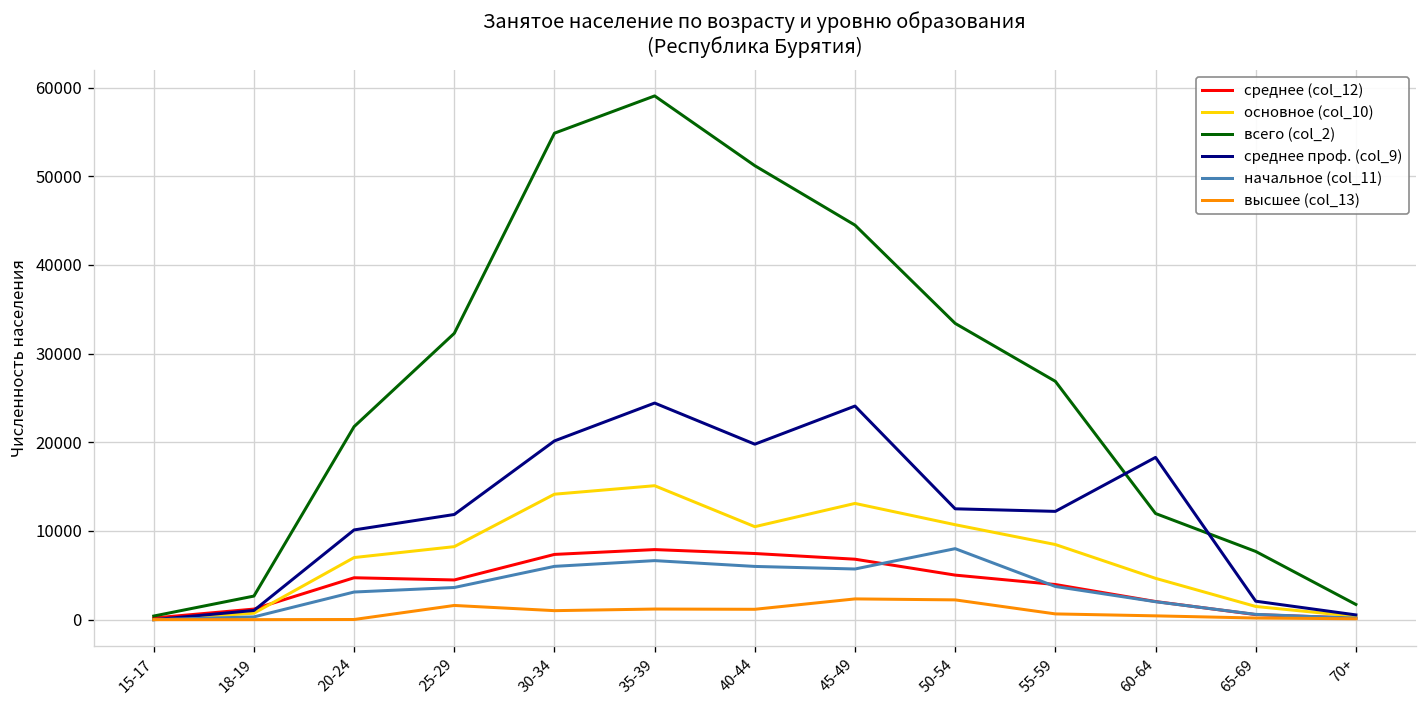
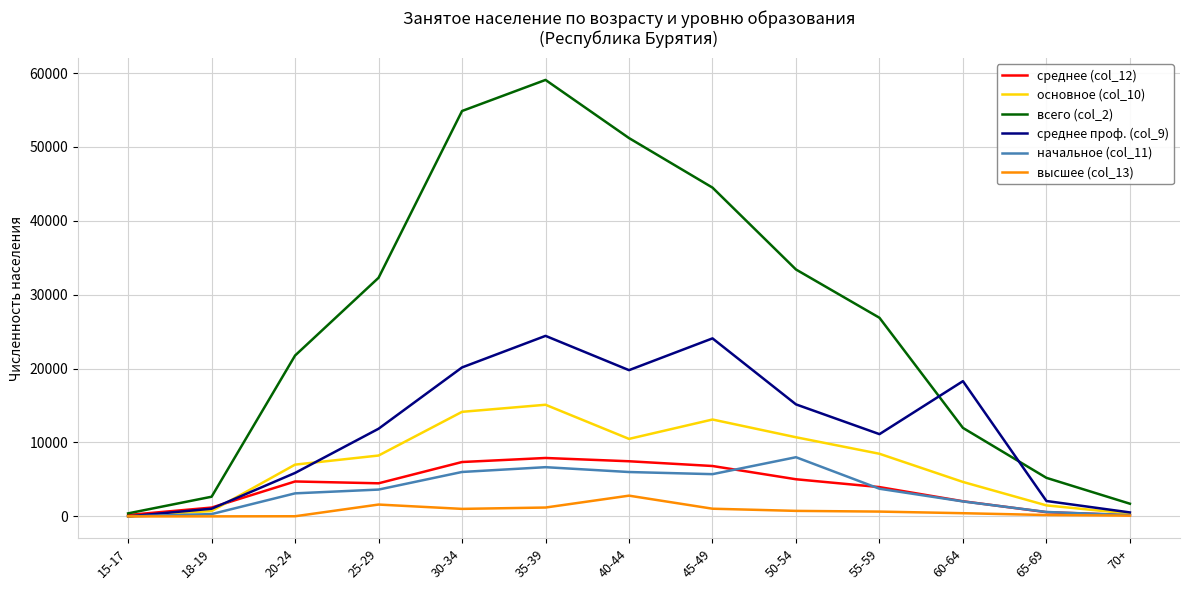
  {
    "среднее (col_12)": {
      "20-24": 5000,
      "25-29": 4000,
      "30-34": 7000,
      "35-39": 8000,
      "40-44": 7000,
      "45-49": 7000,
      "50-54": 5000
    },
    "основное (col_10)": {
      "20-24": 7000,
      "25-29": 8000,
      "30-34": 14000,
      "35-39": 15000,
      "40-44": 10000,
      "45-49": 13000,
      "50-54": 11000,
      "55-59": 8000,
      "60-64": 5000,
      "65-69": 1000
    },
    "всего (col_2)": {
      "18-19": 3000,
      "20-24": 22000,
      "25-29": 32000,
      "30-34": 55000,
      "35-39": 59000,
      "40-44": 51000,
      "45-49": 44000,
      "50-54": 33000,
      "55-59": 27000,
      "60-64": 12000,
-     "65-69": 8000,
+     "65-69": 5000,
      "70+": 2000
    },
    "среднее проф. (col_9)": {
-     "20-24": 10000,
+     "20-24": 6000,
      "25-29": 12000,
      "30-34": 20000,
      "35-39": 24000,
      "40-44": 20000,
      "45-49": 24000,
-     "50-54": 13000,
-     "55-59": 12000,
+     "50-54": 15000,
+     "55-59": 11000,
      "60-64": 18000,
      "65-69": 2000
    },
    "начальное (col_11)": {
      "20-24": 3000,
      "25-29": 4000,
      "30-34": 6000,
      "35-39": 7000,
      "40-44": 6000,
      "45-49": 6000,
      "50-54": 8000
    },
    "высшее (col_13)": {
      "20-24": 0,
      "25-29": 2000,
      "30-34": 1000,
      "35-39": 1000,
-     "40-44": 1000,
-     "45-49": 2000,
-     "50-54": 2000,
+     "40-44": 3000,
+     "45-49": 1000,
+     "50-54": 1000,
      "55-59": 1000,
      "60-64": 0,
      "65-69": 0
    }
  }
